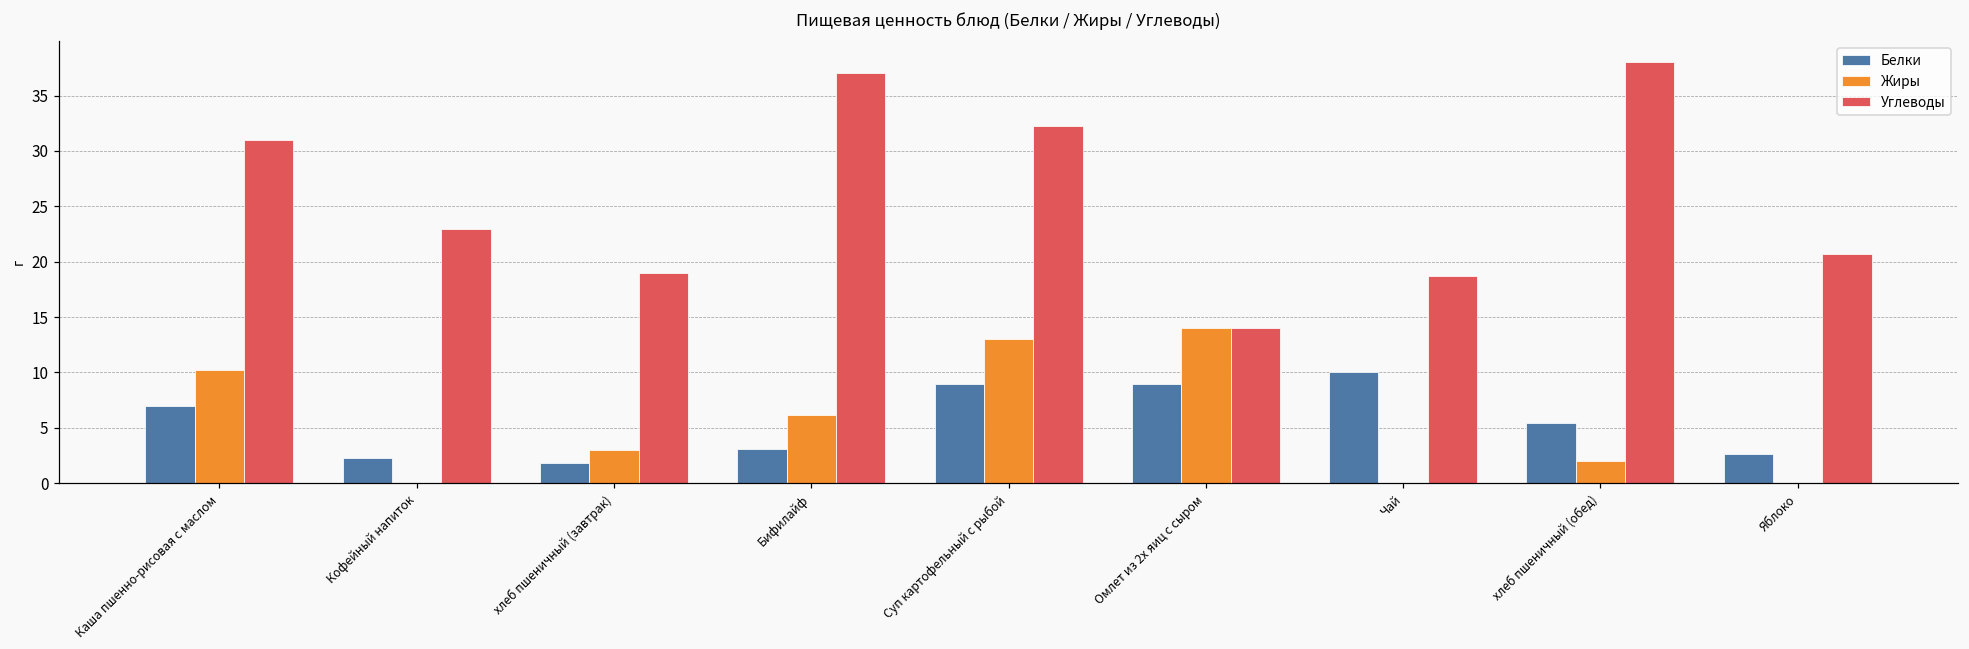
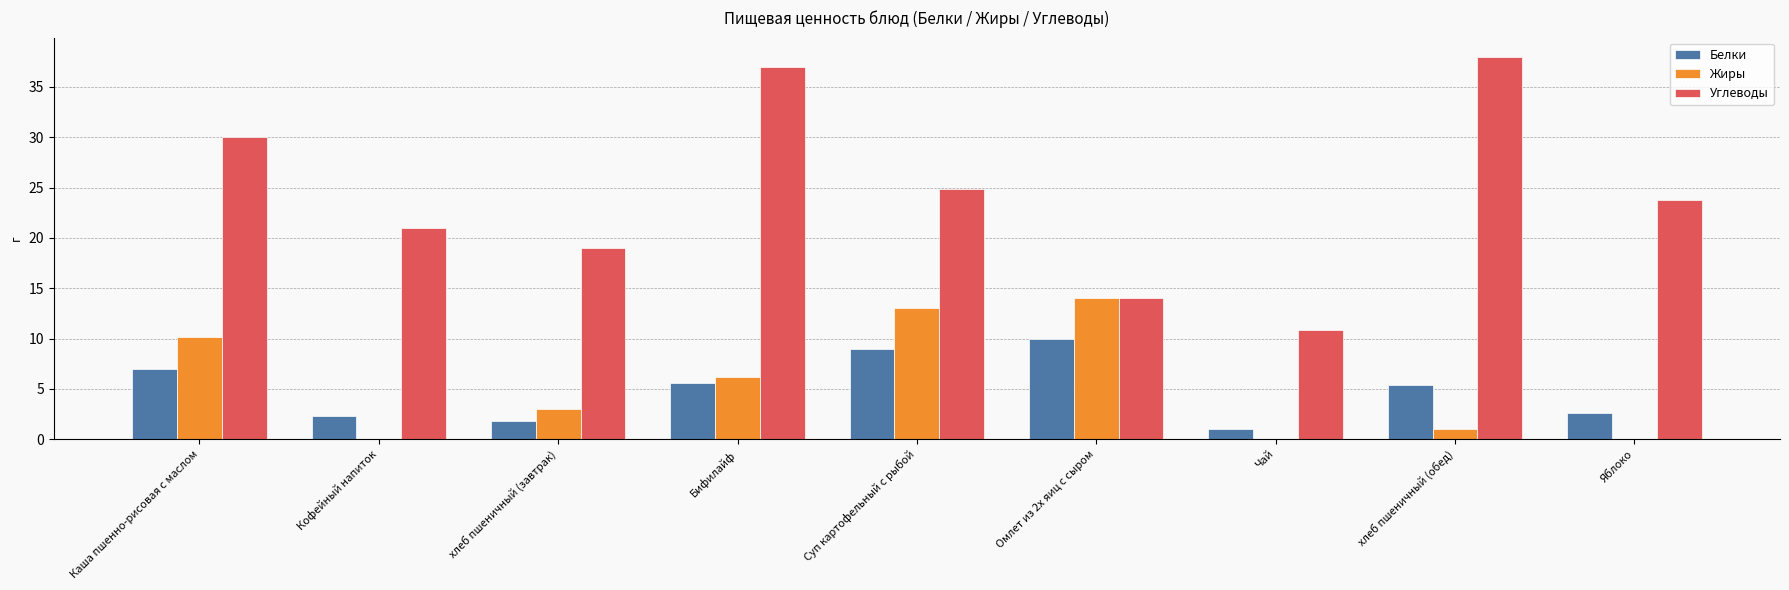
  {
    "Белки": {
      "Каша пшенно-рисовая с маслом": 7.0,
      "Кофейный напиток": 2.3,
      "хлеб пшеничный (завтрак)": 1.8,
-     "Бифилайф": 3.1,
+     "Бифилайф": 5.6,
      "Суп картофельный с рыбой": 9.0,
-     "Омлет из 2х яиц с сыром": 9,
-     "Чай": 10,
+     "Омлет из 2х яиц с сыром": 10,
+     "Чай": 1,
      "хлеб пшеничный (обед)": 5.4,
      "Яблоко": 2.6
    },
    "Жиры": {
      "Каша пшенно-рисовая с маслом": 10,
      "Кофейный напиток": 0,
      "хлеб пшеничный (завтрак)": 3,
      "Бифилайф": 6,
      "Суп картофельный с рыбой": 13,
      "Омлет из 2х яиц с сыром": 14,
      "Чай": 0,
-     "хлеб пшеничный (обед)": 2,
+     "хлеб пшеничный (обед)": 1,
      "Яблоко": 0
    },
    "Углеводы": {
-     "Каша пшенно-рисовая с маслом": 31,
-     "Кофейный напиток": 23,
+     "Каша пшенно-рисовая с маслом": 30,
+     "Кофейный напиток": 21,
      "хлеб пшеничный (завтрак)": 19.0,
      "Бифилайф": 37.0,
-     "Суп картофельный с рыбой": 32.3,
+     "Суп картофельный с рыбой": 24.9,
      "Омлет из 2х яиц с сыром": 14.0,
-     "Чай": 18.7,
+     "Чай": 10.9,
      "хлеб пшеничный (обед)": 38.0,
-     "Яблоко": 20.7
+     "Яблоко": 23.8
    }
  }
